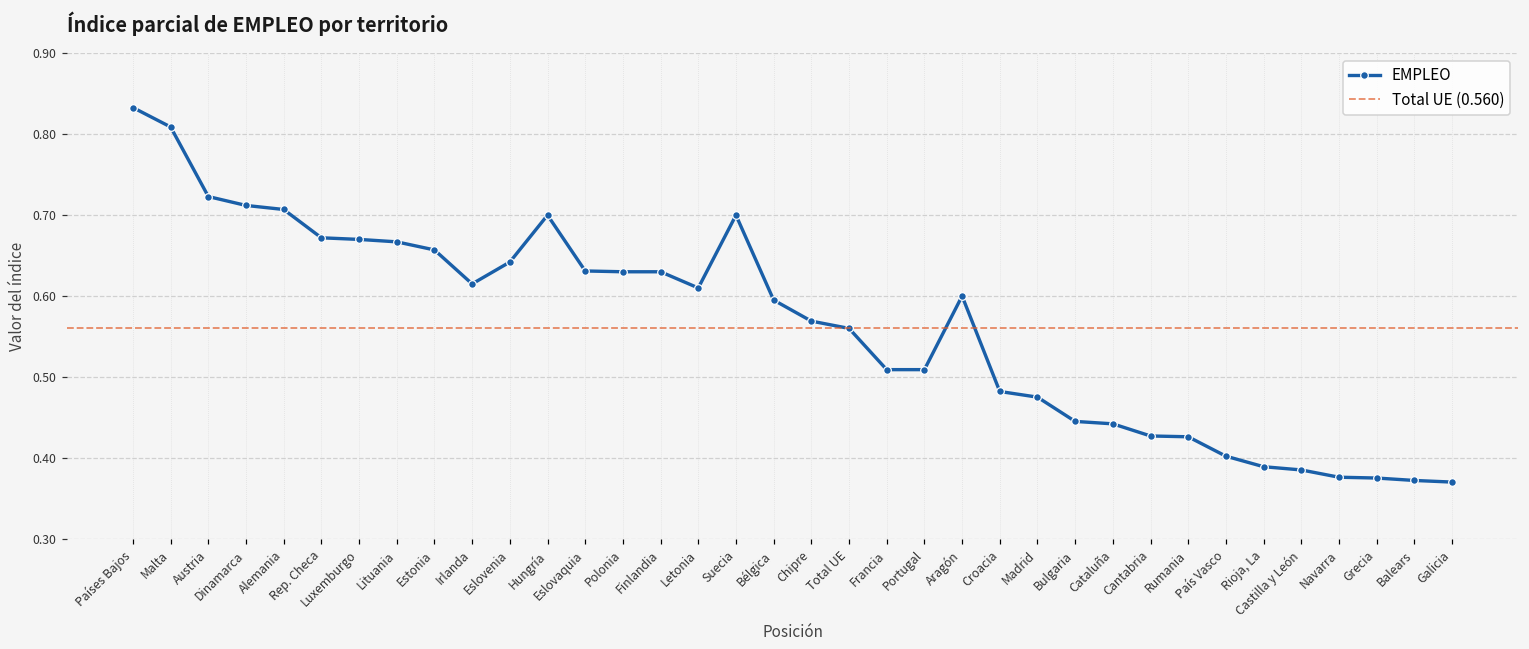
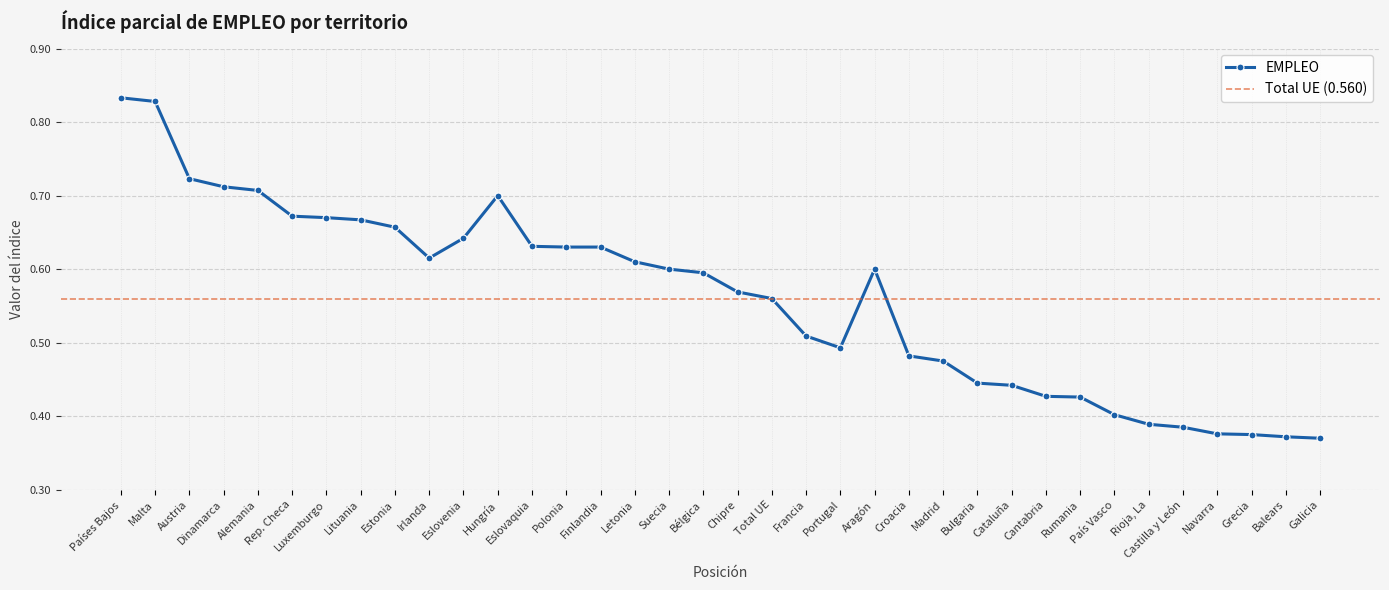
  {
    "Países Bajos": 0.83,
-   "Malta": 0.81,
+   "Malta": 0.83,
    "Austria": 0.72,
    "Dinamarca": 0.71,
    "Alemania": 0.71,
    "Rep. Checa": 0.67,
    "Luxemburgo": 0.67,
    "Lituania": 0.67,
    "Estonia": 0.66,
    "Irlanda": 0.62,
    "Eslovenia": 0.64,
    "Hungría": 0.70,
    "Eslovaquia": 0.63,
    "Polonia": 0.63,
    "Finlandia": 0.63,
    "Letonia": 0.61,
-   "Suecia": 0.7,
+   "Suecia": 0.6,
    "Bélgica": 0.60,
    "Chipre": 0.57,
    "Total UE": 0.56,
    "Francia": 0.51,
-   "Portugal": 0.51,
+   "Portugal": 0.49,
    "Aragón": 0.60,
    "Croacia": 0.48,
    "Madrid": 0.48,
    "Bulgaria": 0.45,
    "Cataluña": 0.44,
    "Cantabria": 0.43,
    "Rumania": 0.43,
    "País Vasco": 0.40,
    "Rioja, La": 0.39,
    "Castilla y León": 0.39,
    "Navarra": 0.38,
    "Grecia": 0.38,
    "Balears": 0.37,
    "Galicia": 0.37
  }
